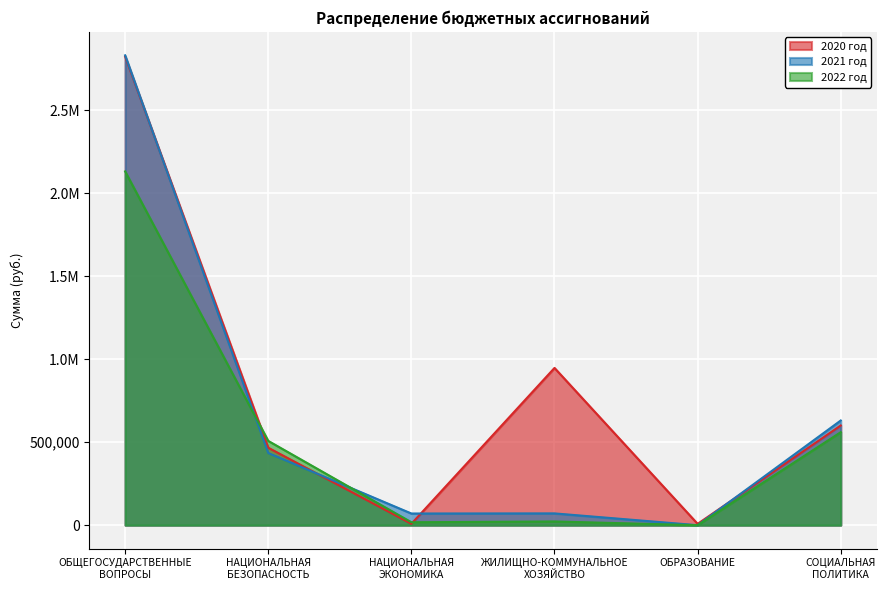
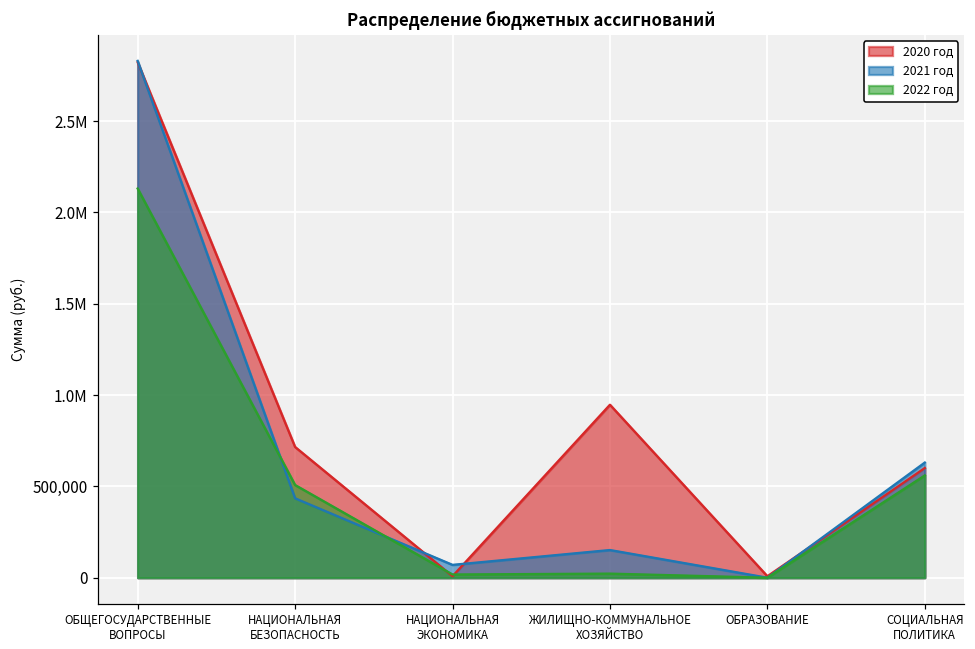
  {
    "2020 год": {
-     "НАЦИОНАЛЬНАЯ БЕЗОПАСНОСТЬ": "470,000",
+     "НАЦИОНАЛЬНАЯ БЕЗОПАСНОСТЬ": "720,000",
      "ЖИЛИЩНО-КОММУНАЛЬНОЕ ХОЗЯЙСТВО": "950,000",
      "СОЦИАЛЬНАЯ ПОЛИТИКА": "600,000"
    },
    "2021 год": {
      "НАЦИОНАЛЬНАЯ БЕЗОПАСНОСТЬ": "430,000",
      "НАЦИОНАЛЬНАЯ ЭКОНОМИКА": "70,000",
-     "ЖИЛИЩНО-КОММУНАЛЬНОЕ ХОЗЯЙСТВО": "70,000",
+     "ЖИЛИЩНО-КОММУНАЛЬНОЕ ХОЗЯЙСТВО": "150,000",
      "СОЦИАЛЬНАЯ ПОЛИТИКА": "630,000"
    },
    "2022 год": {
      "ОБЩЕГОСУДАРСТВЕННЫЕ ВОПРОСЫ": "2,130,000",
      "НАЦИОНАЛЬНАЯ БЕЗОПАСНОСТЬ": "510,000",
      "ЖИЛИЩНО-КОММУНАЛЬНОЕ ХОЗЯЙСТВО": "20,000",
      "СОЦИАЛЬНАЯ ПОЛИТИКА": "560,000"
    }
  }
